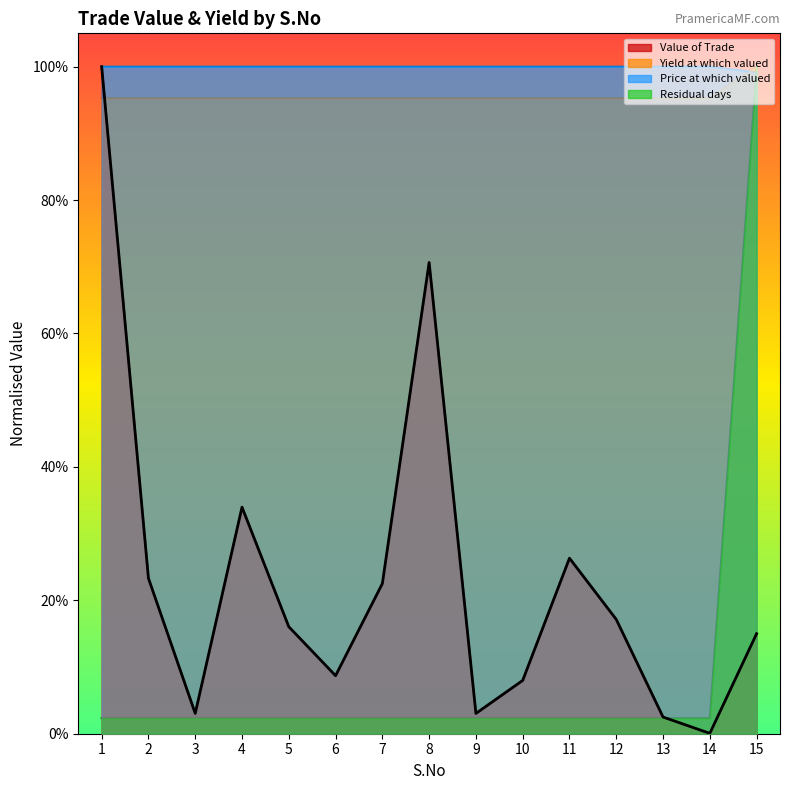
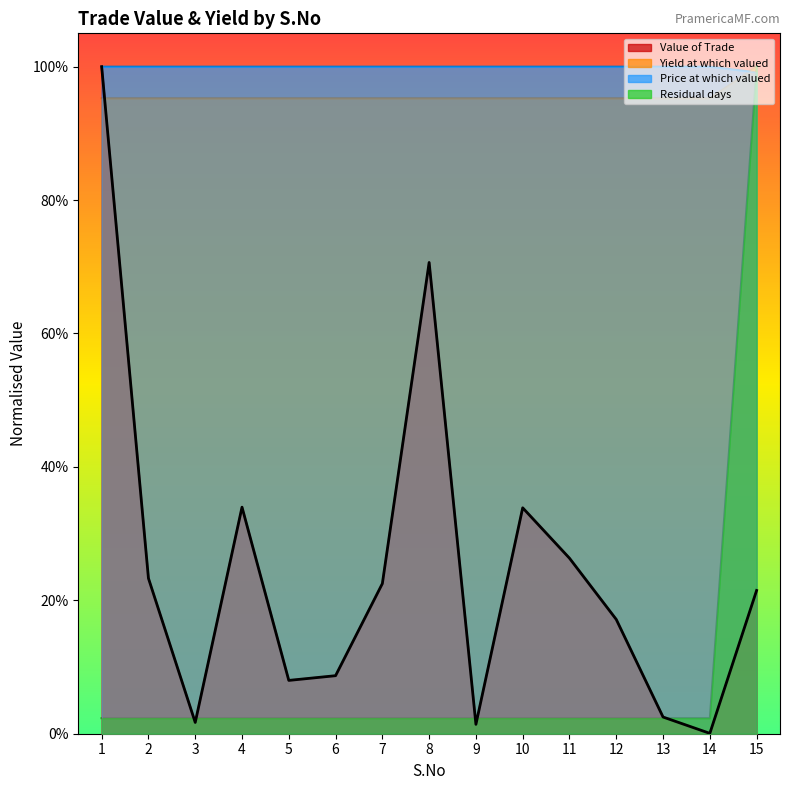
  {
    "Value of Trade": {
      "2": "23%",
-     "3": "3%",
+     "3": "2%",
      "4": "34%",
-     "5": "16%",
+     "5": "8%",
      "6": "9%",
      "7": "23%",
      "8": "71%",
-     "9": "3%",
-     "10": "8%",
+     "9": "1%",
+     "10": "34%",
      "11": "26%",
      "12": "17%",
      "14": "0%",
-     "15": "15%"
+     "15": "21%"
    },
    "Yield at which valued": {
      "1": "95%",
      "2": "95%",
      "3": "95%",
      "4": "95%",
      "5": "95%",
      "6": "95%",
      "7": "95%",
      "8": "95%",
      "9": "95%",
      "10": "95%",
      "11": "95%",
      "12": "95%"
    },
    "Price at which valued": {
      "2": "100%",
      "3": "100%",
      "4": "100%",
      "5": "100%",
      "6": "100%",
      "7": "100%",
      "8": "100%",
      "9": "100%",
      "10": "100%",
      "11": "100%",
      "12": "100%"
    },
    "Residual days": {
      "1": "2%",
      "2": "2%",
      "3": "2%",
      "4": "2%",
      "5": "2%",
      "6": "2%",
      "7": "2%",
      "8": "2%",
      "9": "2%",
      "10": "2%",
      "11": "2%",
      "12": "2%",
      "14": "2%"
    }
  }
